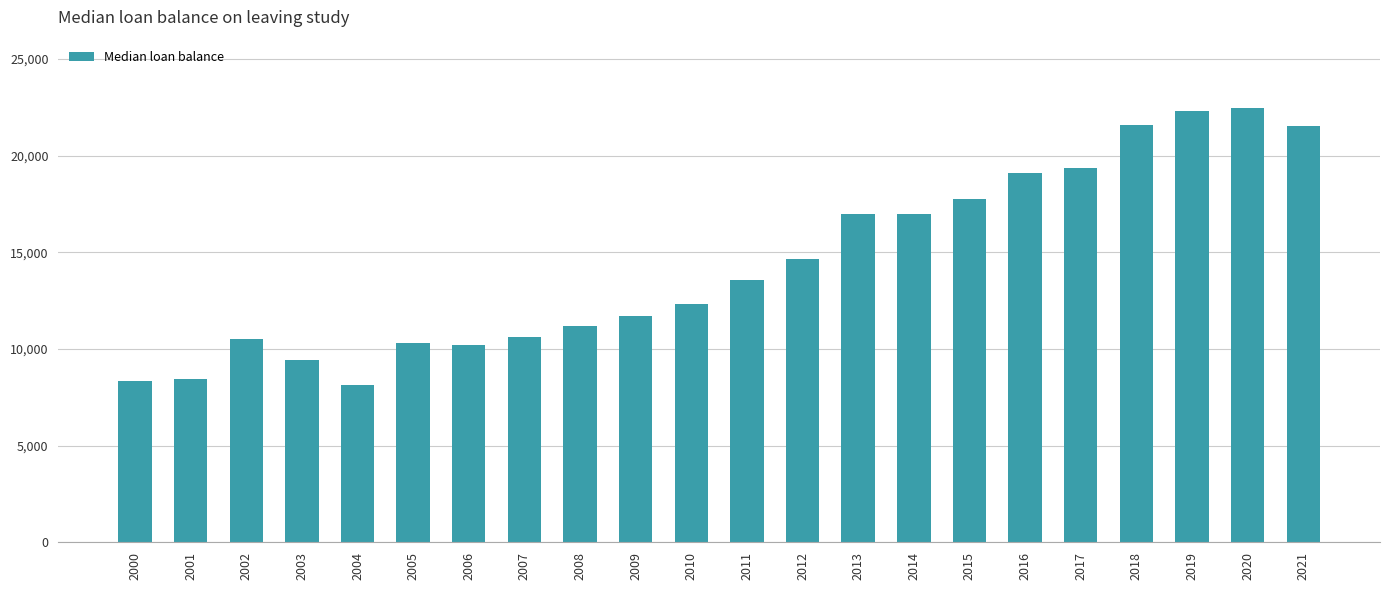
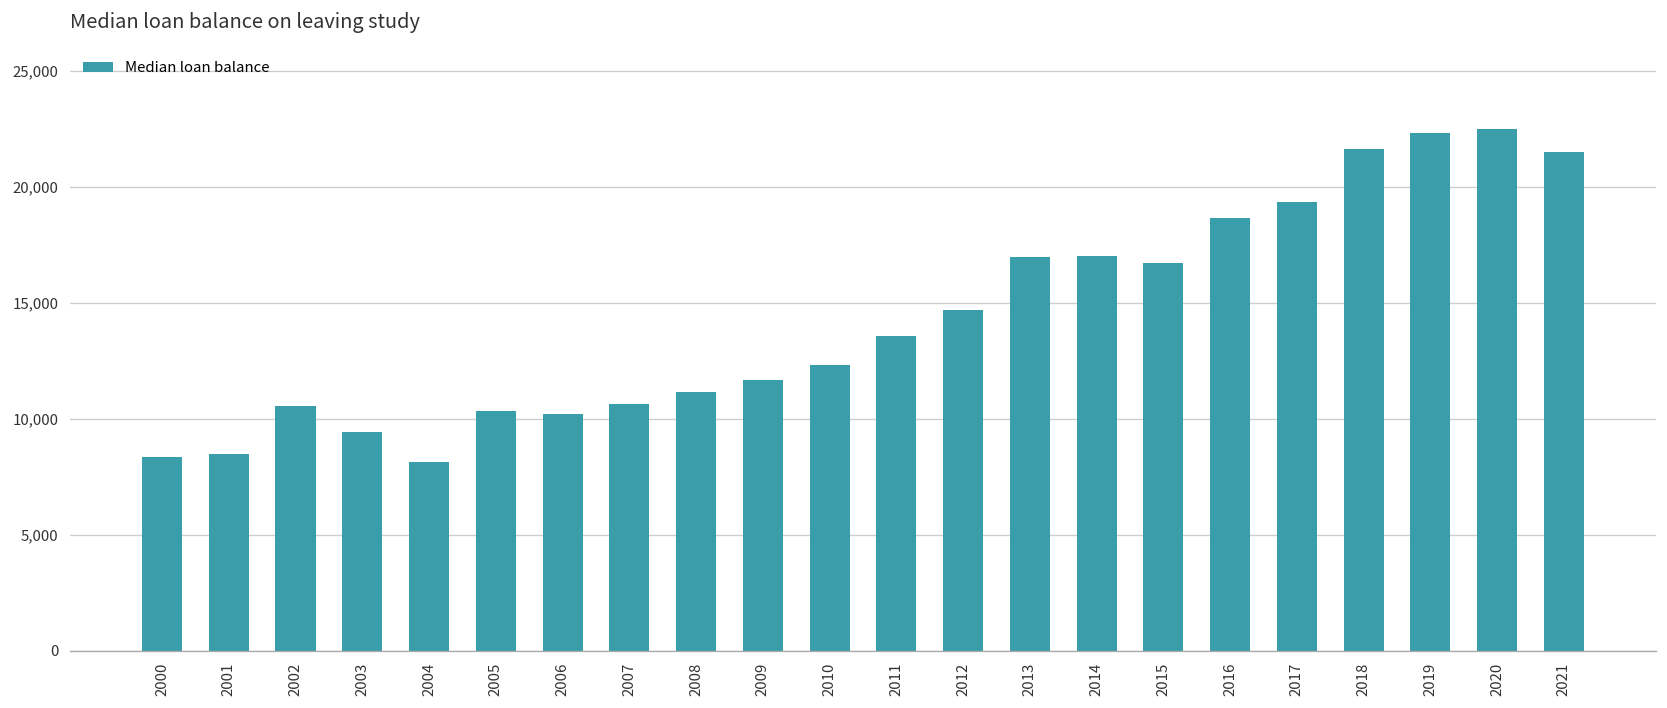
  {
    "2000": "8,400",
    "2001": "8,500",
    "2002": "10,500",
    "2003": "9,400",
    "2004": "8,100",
    "2005": "10,300",
    "2006": "10,200",
    "2007": "10,600",
    "2008": "11,200",
    "2009": "11,700",
    "2010": "12,300",
    "2011": "13,600",
    "2012": "14,700",
    "2013": "17,000",
    "2014": "17,000",
-   "2015": "17,800",
-   "2016": "19,100",
+   "2015": "16,700",
+   "2016": "18,700",
    "2017": "19,400",
    "2018": "21,600",
    "2019": "22,300",
    "2020": "22,500",
    "2021": "21,500"
  }
